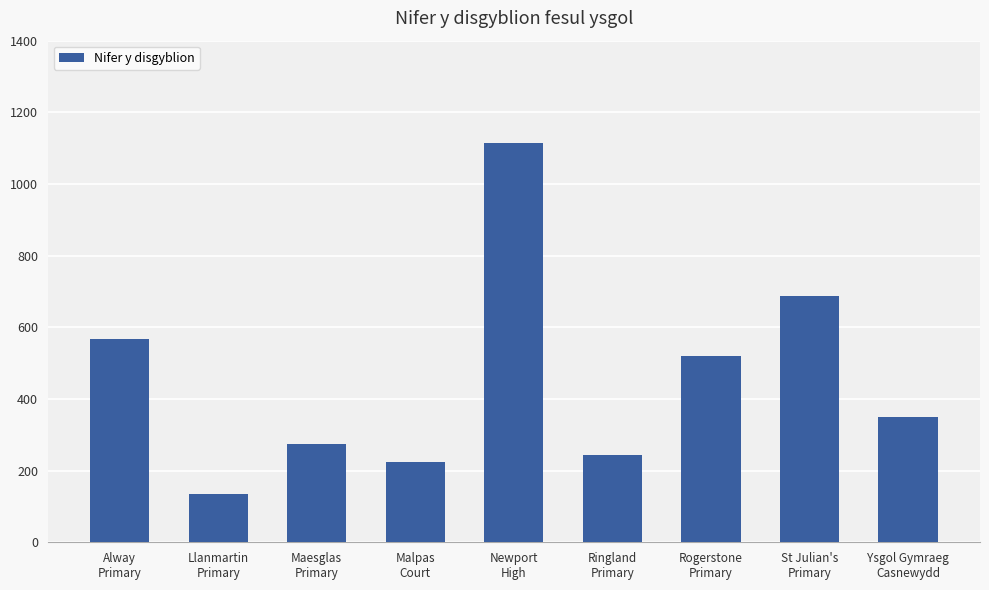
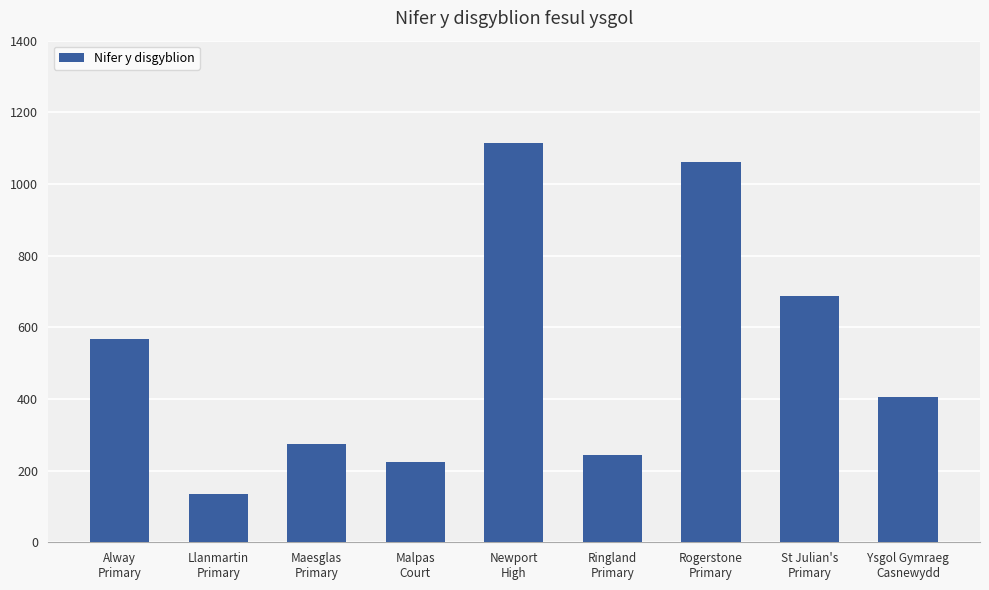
  {
    "Alway Primary": 570,
    "Llanmartin Primary": 140,
    "Maesglas Primary": 280,
    "Malpas Court": 230,
    "Newport High": 1110,
    "Ringland Primary": 240,
-   "Rogerstone Primary": 520,
+   "Rogerstone Primary": 1060,
    "St Julian's Primary": 690,
-   "Ysgol Gymraeg Casnewydd": 350
+   "Ysgol Gymraeg Casnewydd": 410
  }
